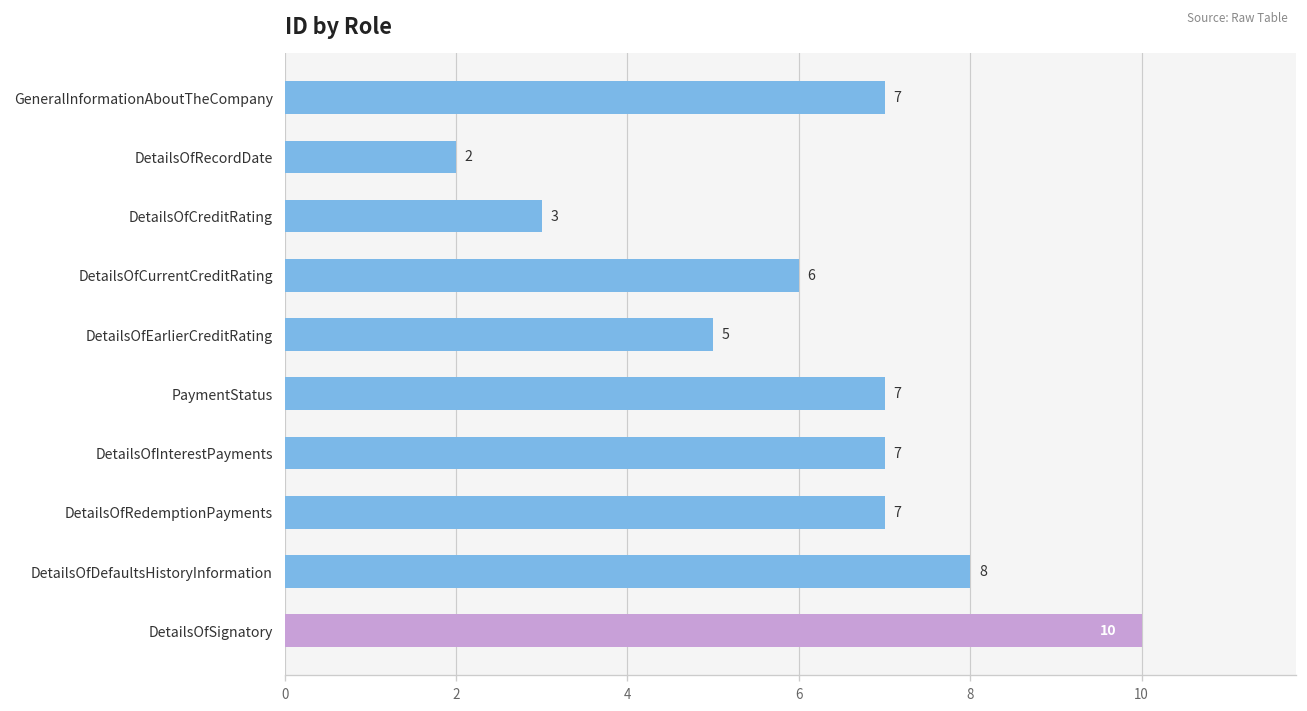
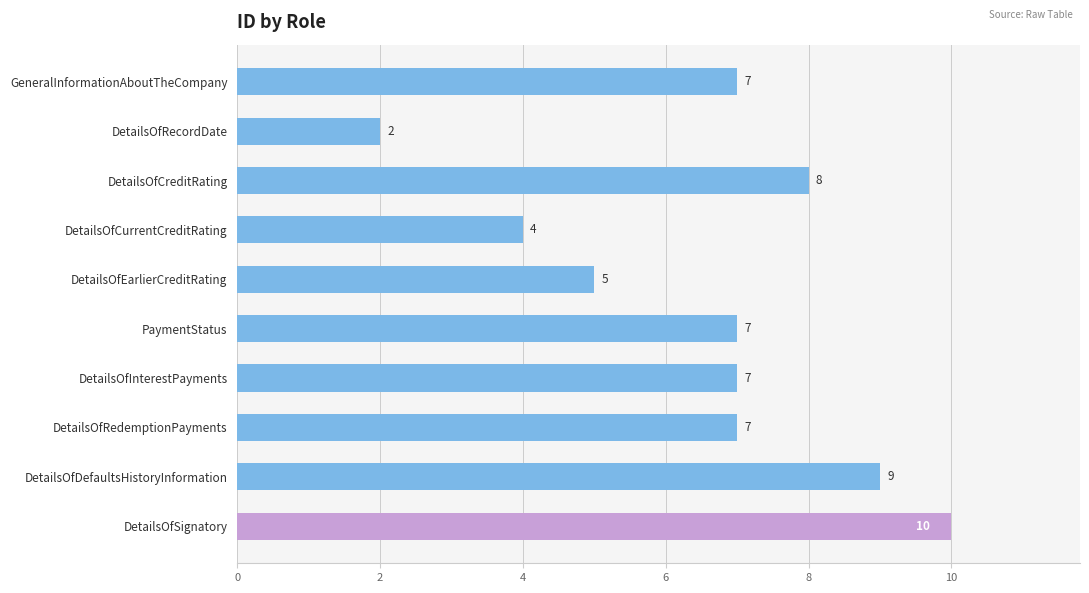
  {
    "GeneralInformationAboutTheCompany": 7,
    "DetailsOfRecordDate": 2,
-   "DetailsOfCreditRating": 3,
-   "DetailsOfCurrentCreditRating": 6,
+   "DetailsOfCreditRating": 8,
+   "DetailsOfCurrentCreditRating": 4,
    "DetailsOfEarlierCreditRating": 5,
    "PaymentStatus": 7,
    "DetailsOfInterestPayments": 7,
    "DetailsOfRedemptionPayments": 7,
-   "DetailsOfDefaultsHistoryInformation": 8,
+   "DetailsOfDefaultsHistoryInformation": 9,
    "DetailsOfSignatory": 10
  }
